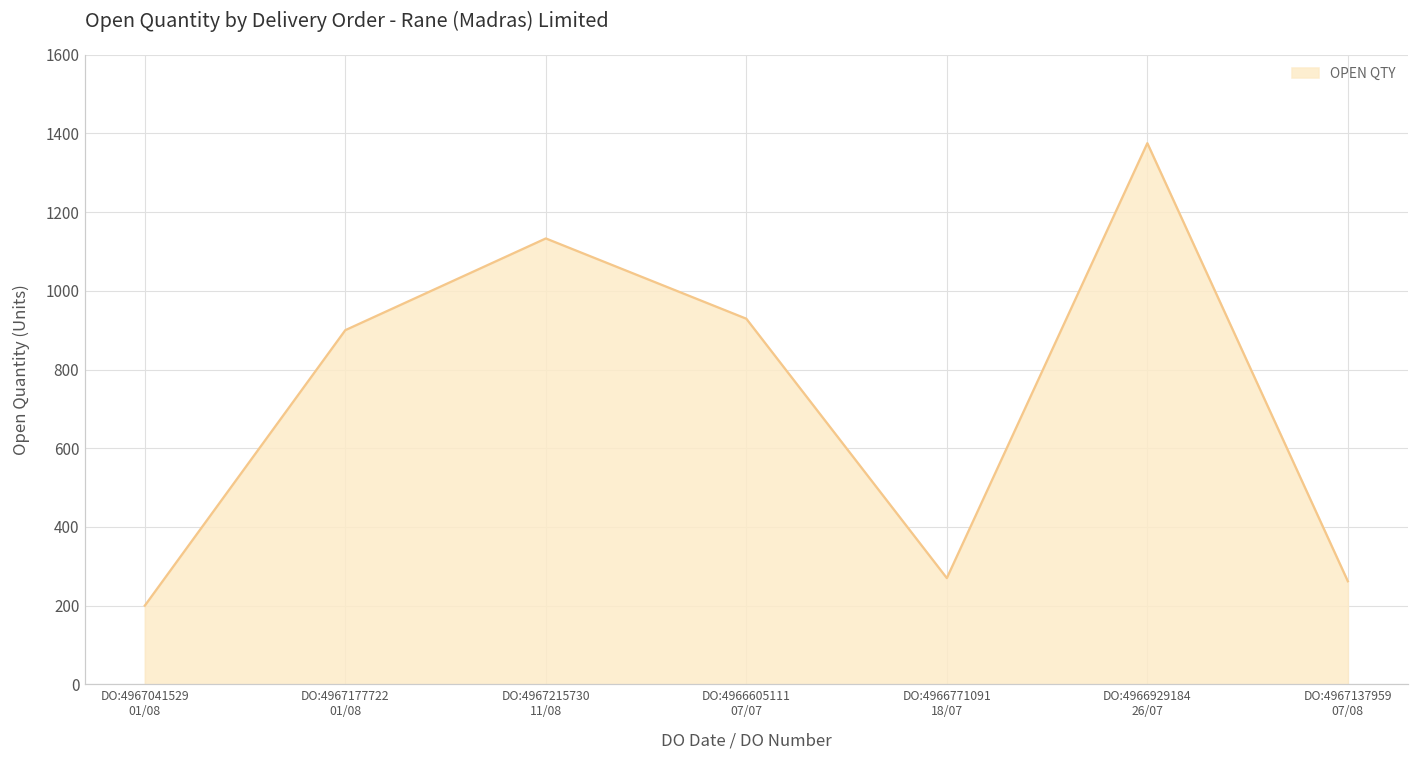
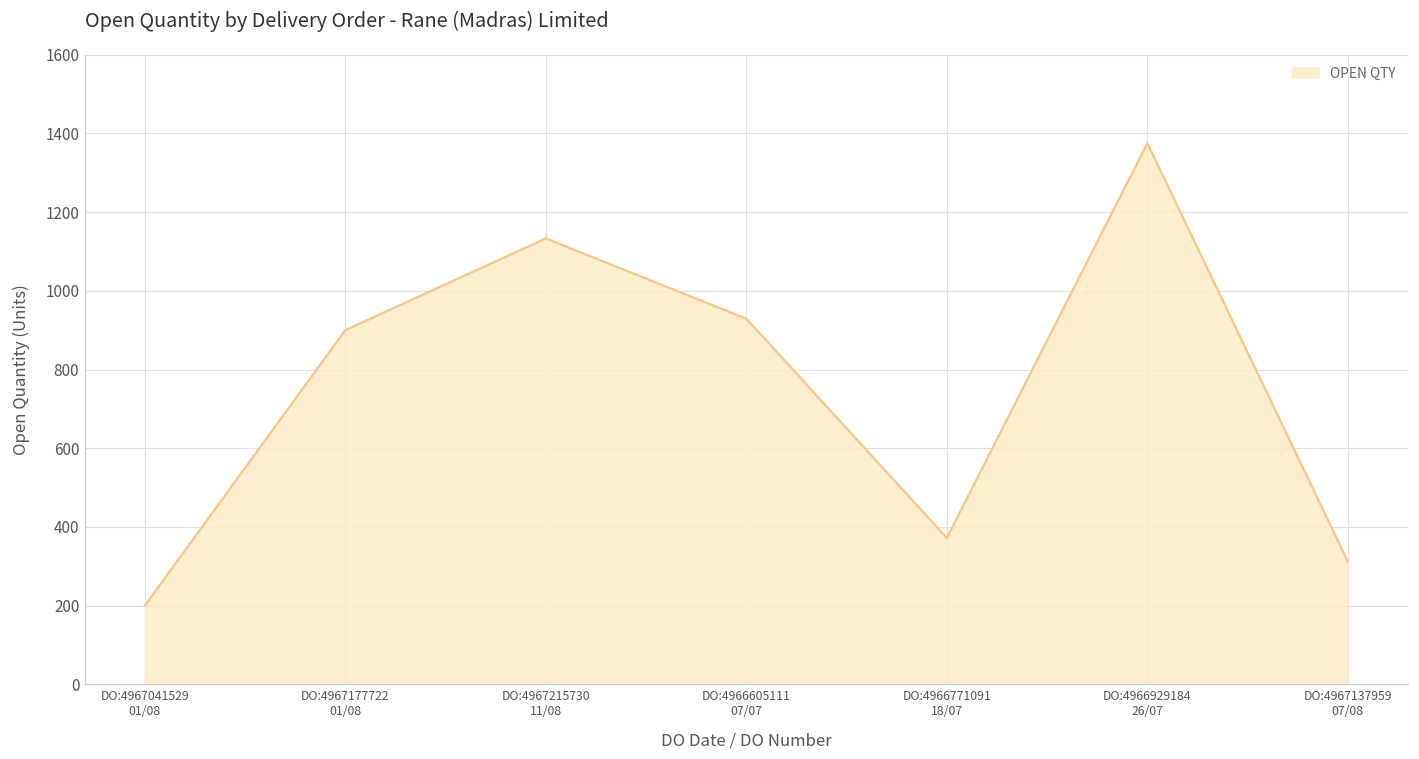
  {
    "DO:4967041529 01/08": 200,
    "DO:4967177722 01/08": 900,
    "DO:4967215730 11/08": 1130,
    "DO:4966605111 07/07": 930,
-   "DO:4966771091 18/07": 270,
+   "DO:4966771091 18/07": 370,
    "DO:4966929184 26/07": 1380,
-   "DO:4967137959 07/08": 260
+   "DO:4967137959 07/08": 310
  }
